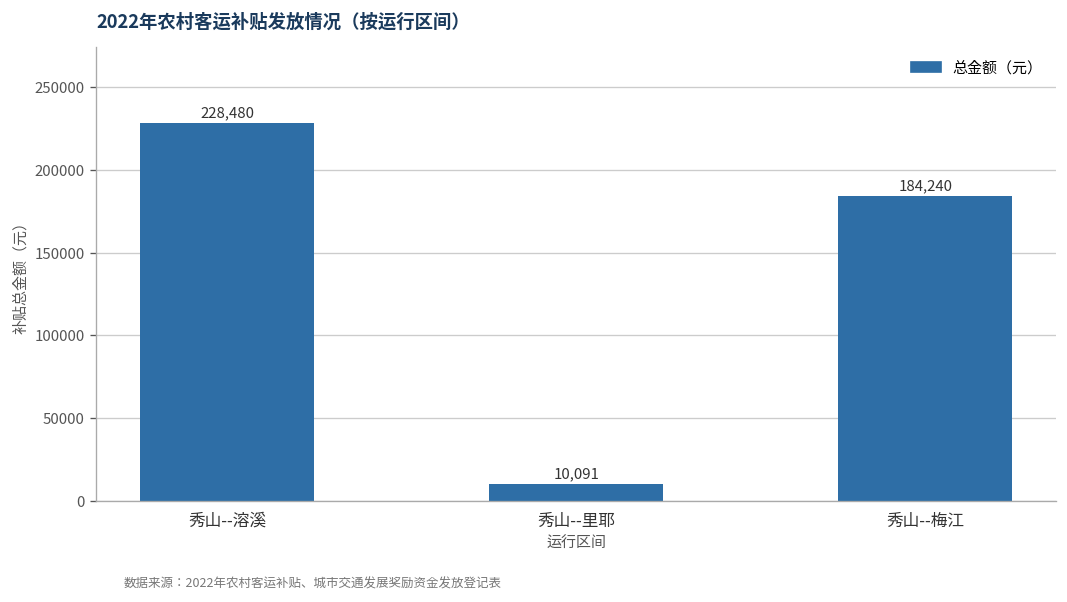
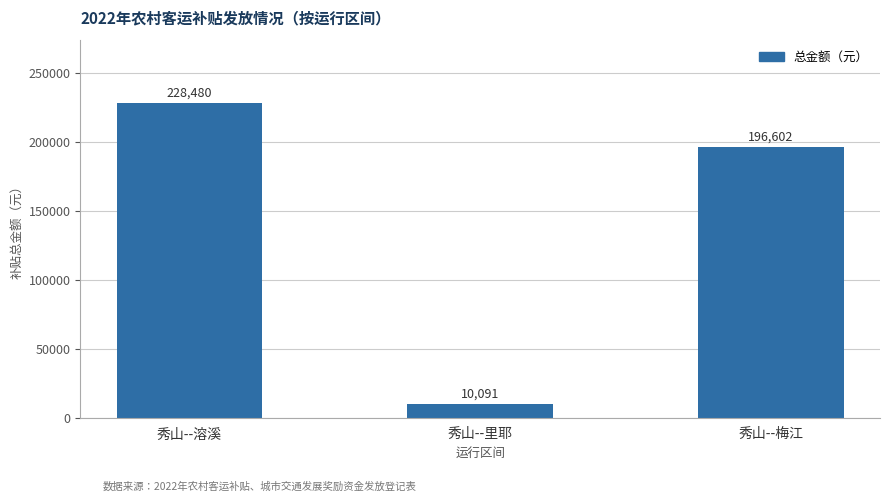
  {
    "秀山--溶溪": "228,480",
    "秀山--里耶": "10,091",
-   "秀山--梅江": "184,240"
+   "秀山--梅江": "196,602"
  }
